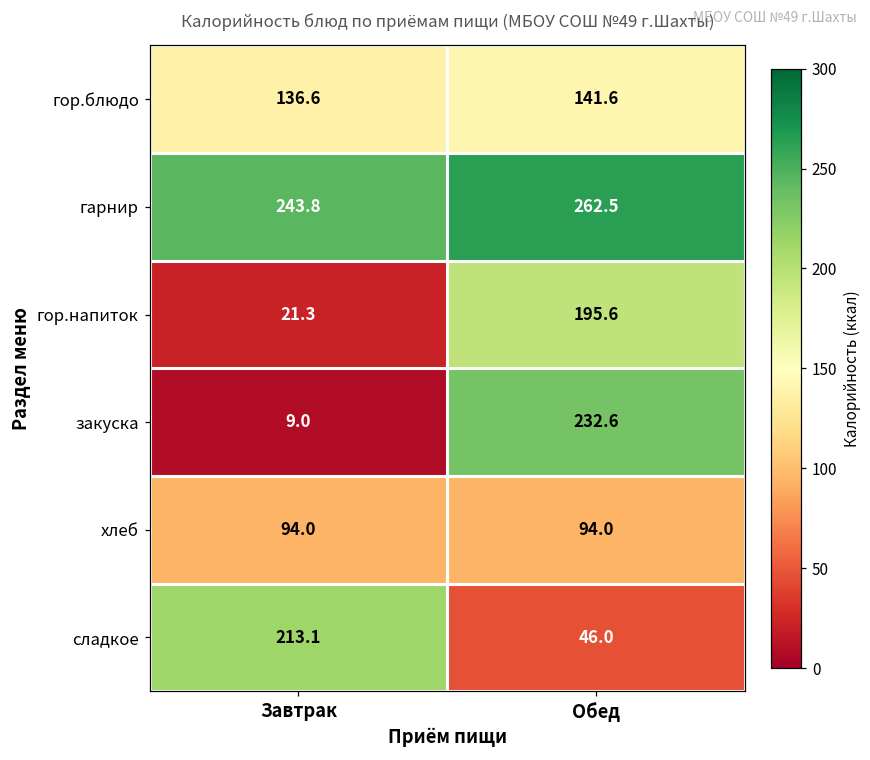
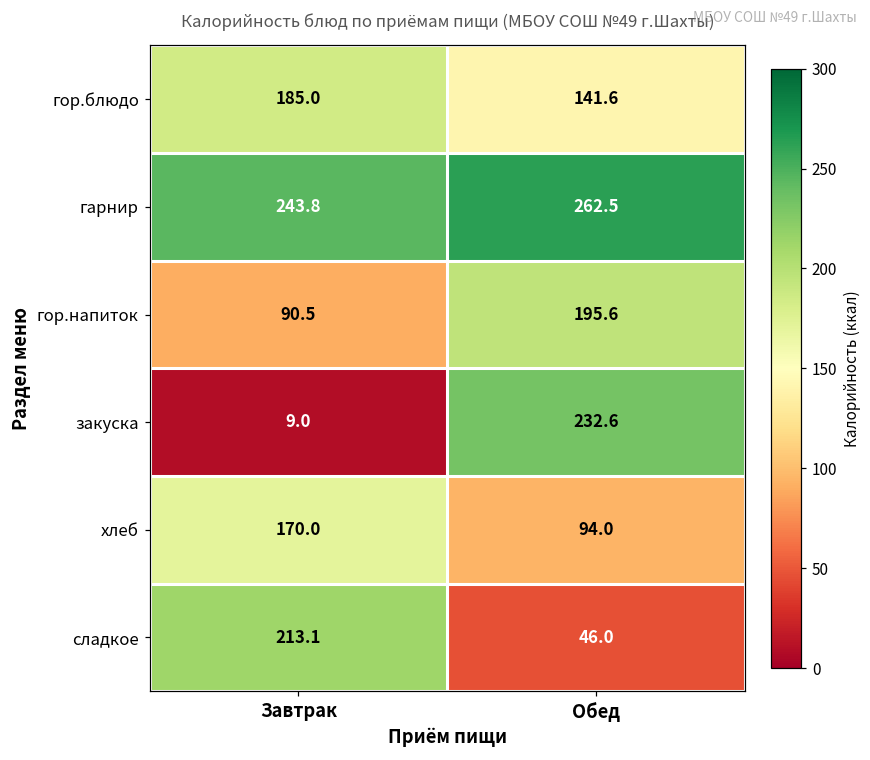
  {
    "гор.блюдо": {
-     "Завтрак": 136.6,
+     "Завтрак": 185.0,
      "Обед": 141.6
    },
    "гарнир": {
      "Завтрак": 243.8,
      "Обед": 262.5
    },
    "гор.напиток": {
-     "Завтрак": 21.3,
+     "Завтрак": 90.5,
      "Обед": 195.6
    },
    "закуска": {
      "Завтрак": 9.0,
      "Обед": 232.6
    },
    "хлеб": {
-     "Завтрак": 94.0,
+     "Завтрак": 170.0,
      "Обед": 94.0
    },
    "сладкое": {
      "Завтрак": 213.1,
      "Обед": 46.0
    }
  }
